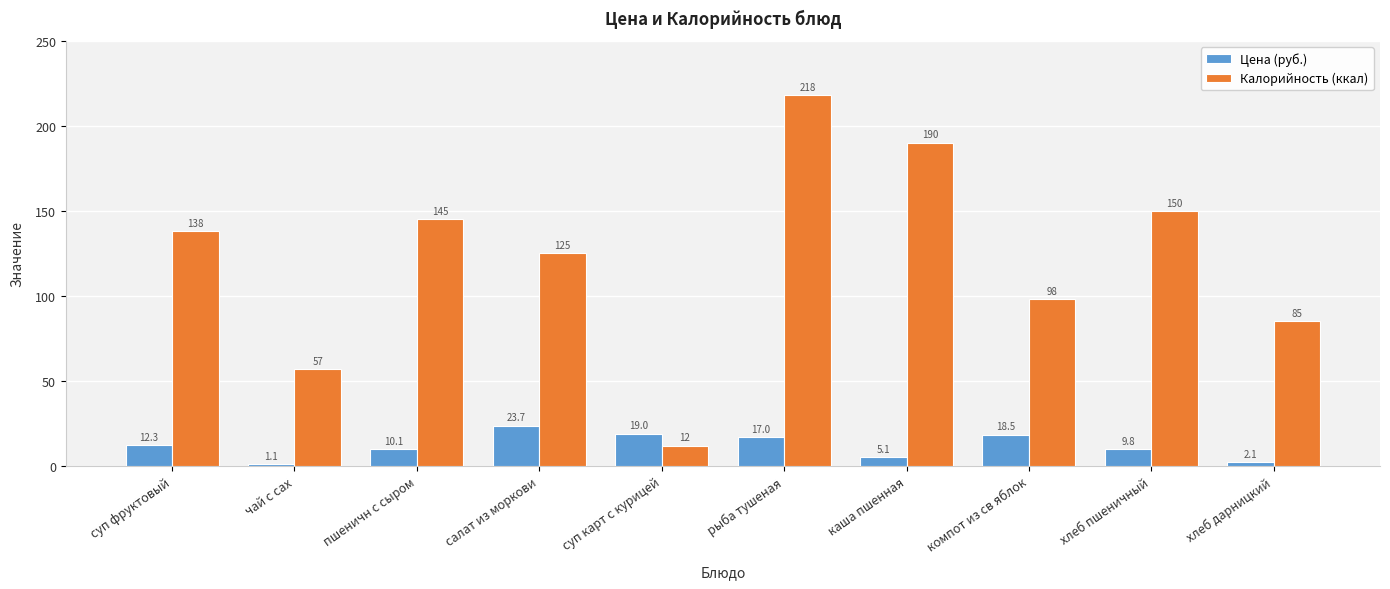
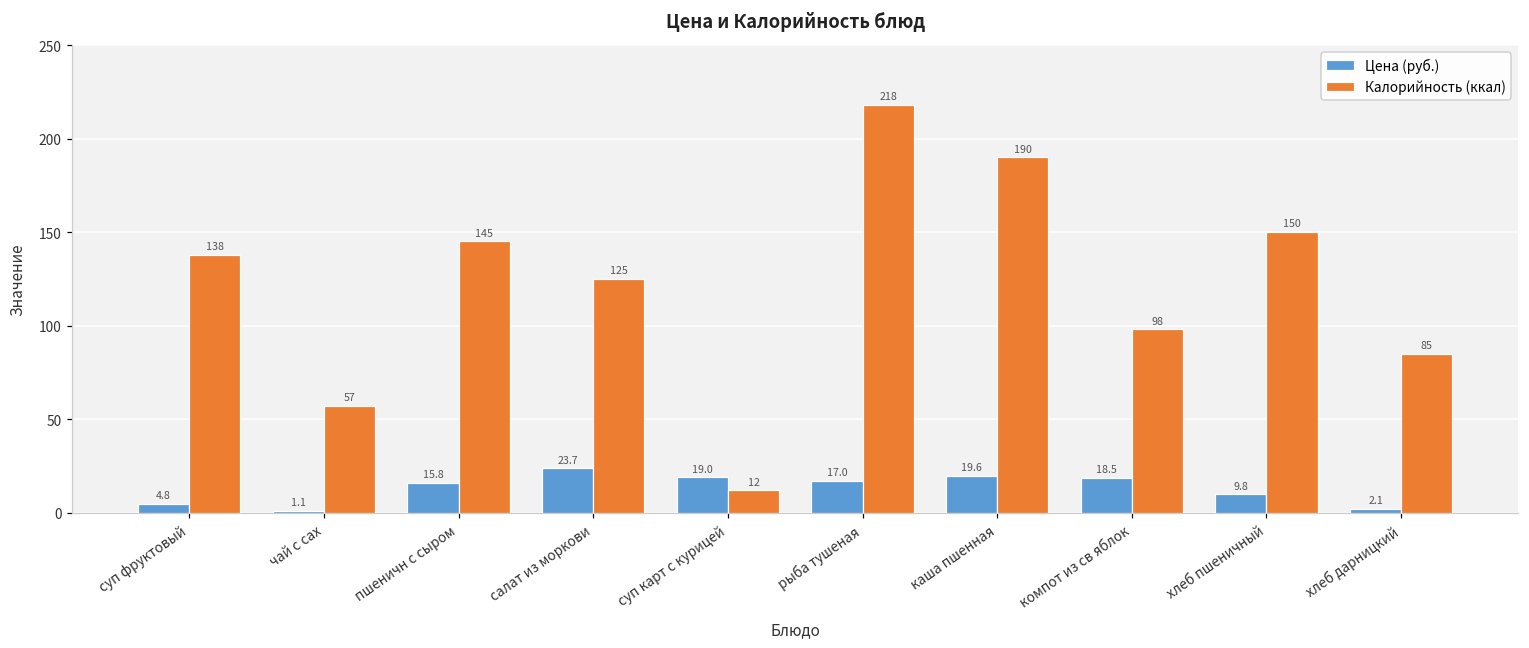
  {
    "Цена (руб.)": {
-     "суп фруктовый": 12.3,
+     "суп фруктовый": 4.8,
      "чай с сах": 1.1,
-     "пшеничн с сыром": 10.1,
+     "пшеничн с сыром": 15.8,
      "салат из моркови": 23.7,
      "суп карт с курицей": 19.0,
      "рыба тушеная": 17.0,
-     "каша пшенная": 5.1,
+     "каша пшенная": 19.6,
      "компот из св яблок": 18.5,
      "хлеб пшеничный": 9.8,
      "хлеб дарницкий": 2.1
    },
    "Калорийность (ккал)": {
      "суп фруктовый": 138,
      "чай с сах": 57,
      "пшеничн с сыром": 145,
      "салат из моркови": 125,
      "суп карт с курицей": 12,
      "рыба тушеная": 218,
      "каша пшенная": 190,
      "компот из св яблок": 98,
      "хлеб пшеничный": 150,
      "хлеб дарницкий": 85
    }
  }
